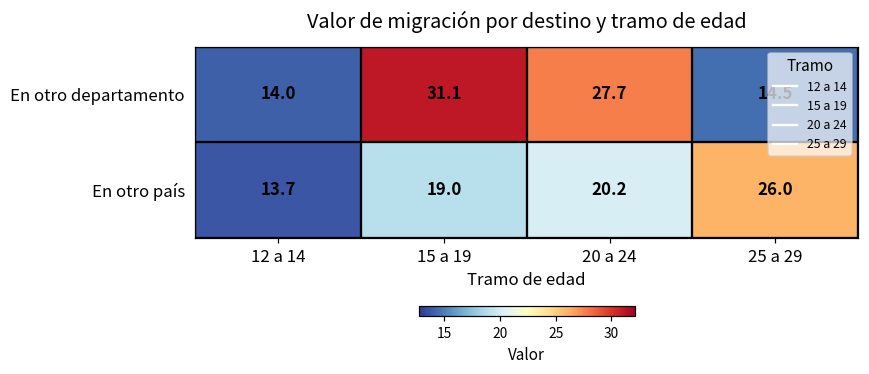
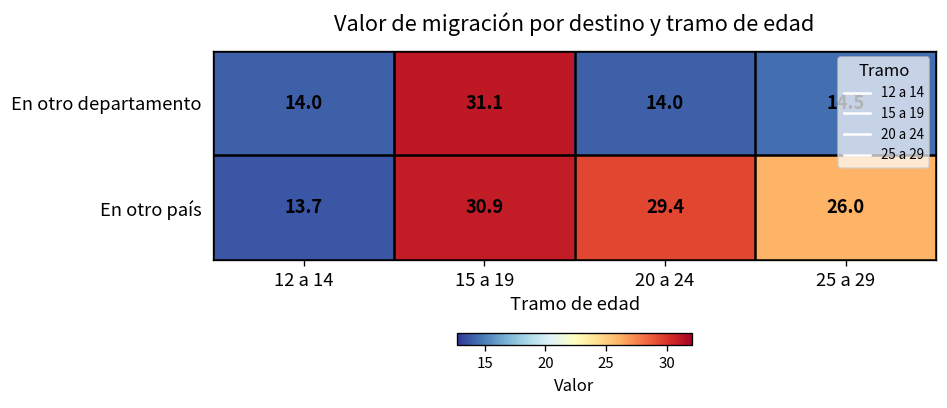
  {
    "En otro departamento": {
      "12 a 14": 14.0,
      "15 a 19": 31.1,
-     "20 a 24": 27.7
+     "20 a 24": 14.0
    },
    "En otro país": {
      "12 a 14": 13.7,
-     "15 a 19": 19.0,
-     "20 a 24": 20.2,
+     "15 a 19": 30.9,
+     "20 a 24": 29.4,
      "25 a 29": 26.0
    }
  }
